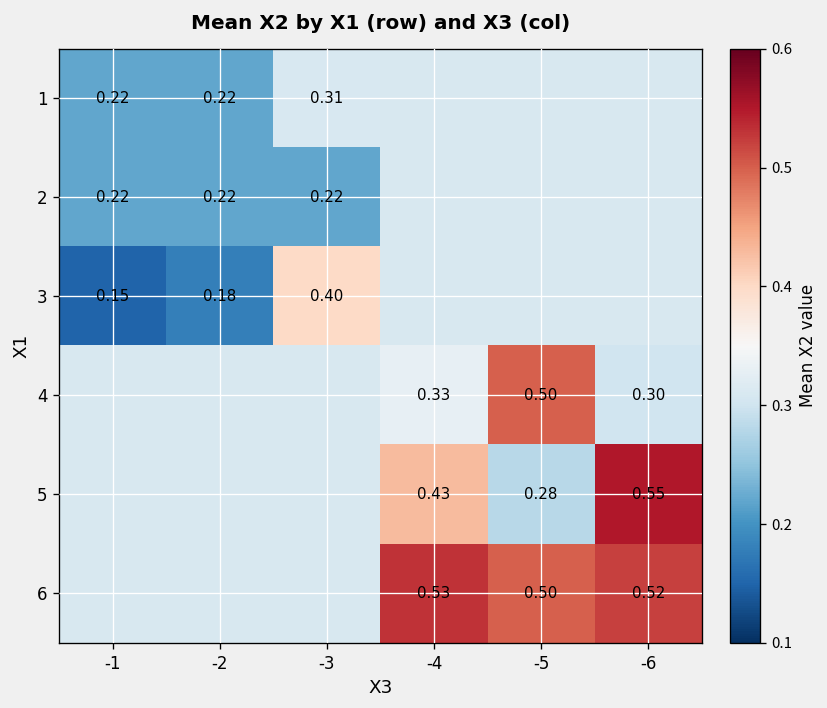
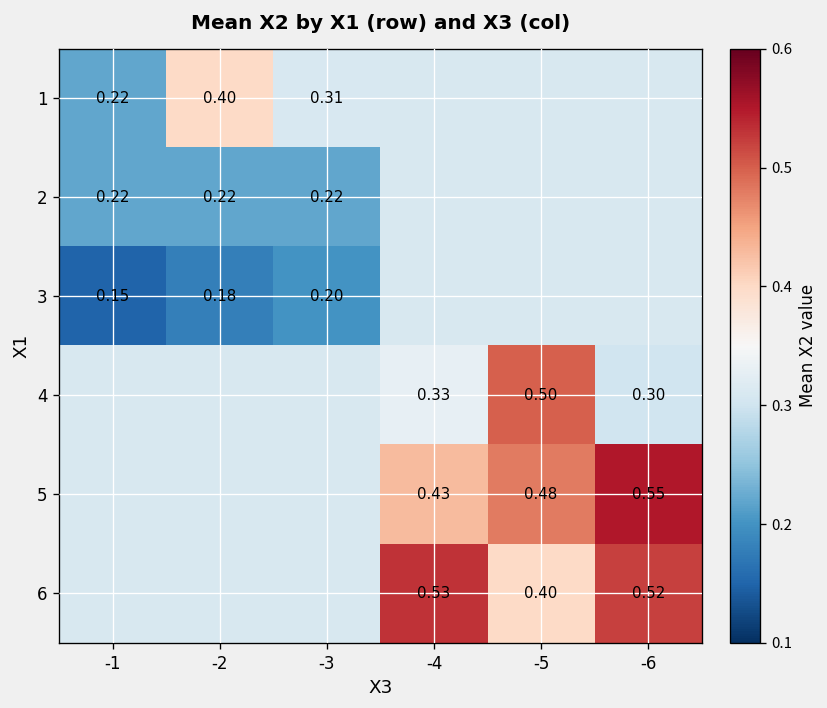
  {
    "1": {
      "-1": 0.22,
-     "-2": 0.22,
+     "-2": 0.40,
      "-3": 0.31
    },
    "2": {
      "-1": 0.22,
      "-2": 0.22,
      "-3": 0.22
    },
    "3": {
      "-1": 0.15,
      "-2": 0.18,
-     "-3": 0.40
+     "-3": 0.20
    },
    "4": {
      "-4": 0.33,
      "-5": 0.50,
      "-6": 0.30
    },
    "5": {
      "-4": 0.43,
-     "-5": 0.28,
+     "-5": 0.48,
      "-6": 0.55
    },
    "6": {
      "-4": 0.53,
-     "-5": 0.50,
+     "-5": 0.40,
      "-6": 0.52
    }
  }
